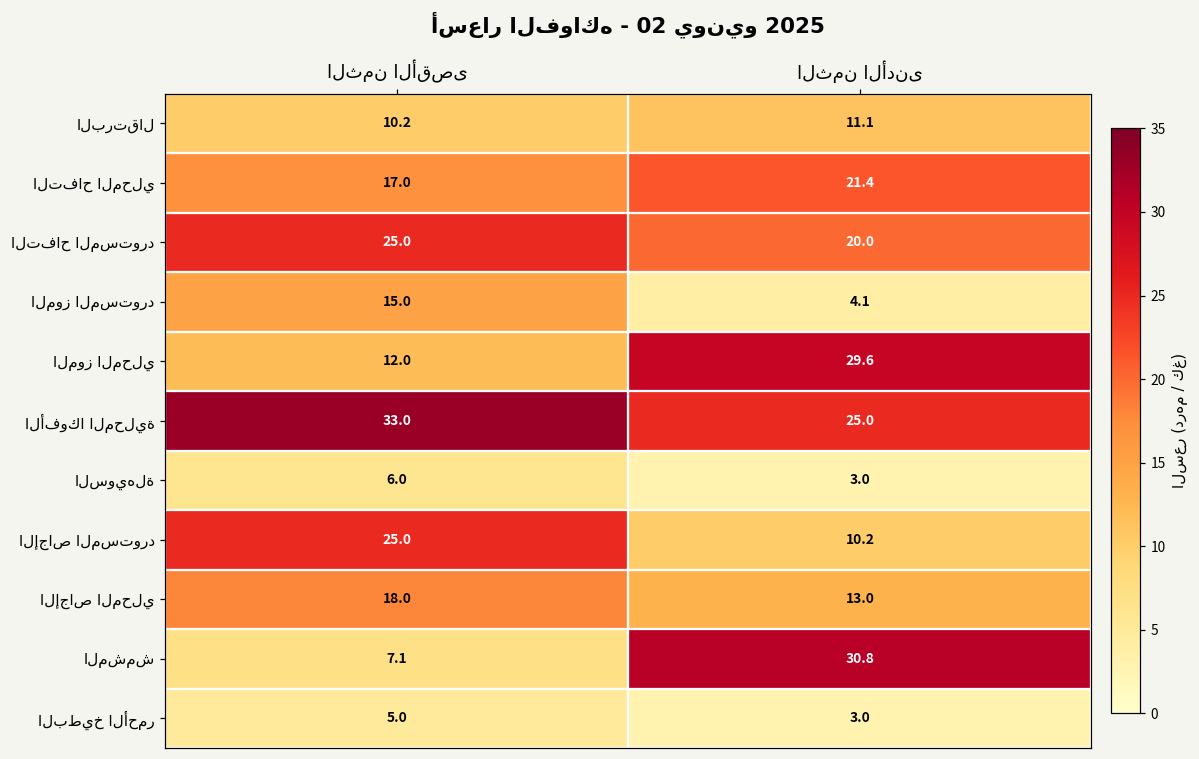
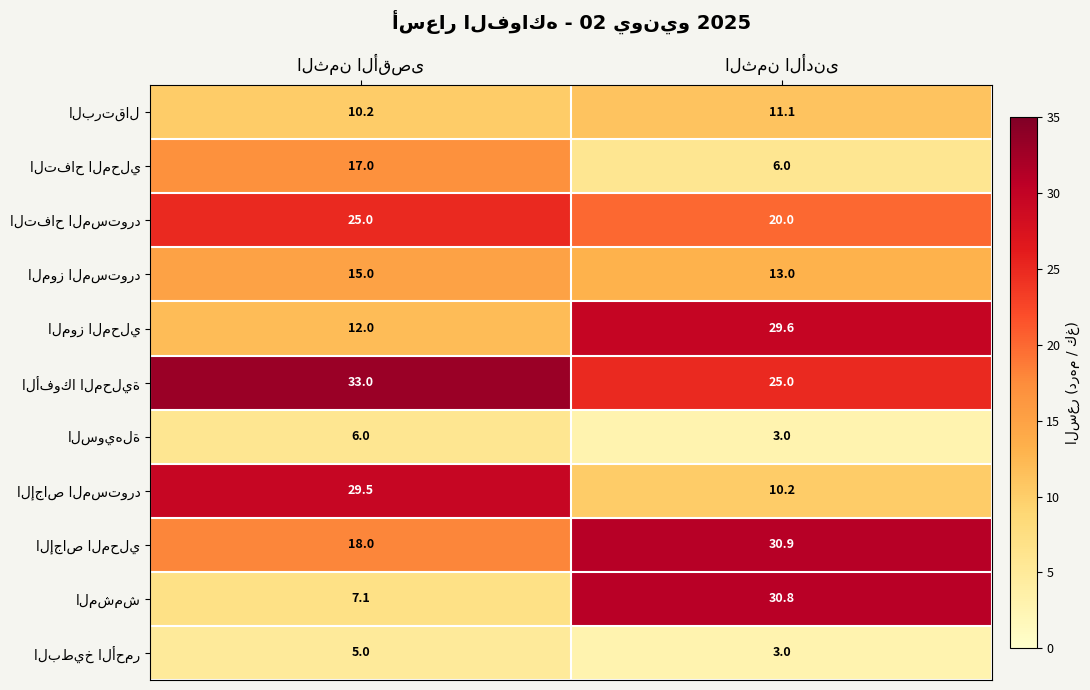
  {
    "البرتقال": {
      "الثمن الأقصى": 10.2,
      "الثمن الأدنى": 11.1
    },
    "التفاح المحلي": {
      "الثمن الأقصى": 17.0,
-     "الثمن الأدنى": 21.4
+     "الثمن الأدنى": 6.0
    },
    "التفاح المستورد": {
      "الثمن الأقصى": 25.0,
      "الثمن الأدنى": 20.0
    },
    "الموز المستورد": {
      "الثمن الأقصى": 15.0,
-     "الثمن الأدنى": 4.1
+     "الثمن الأدنى": 13.0
    },
    "الموز المحلي": {
      "الثمن الأقصى": 12.0,
      "الثمن الأدنى": 29.6
    },
    "الأفوكا المحلية": {
      "الثمن الأقصى": 33.0,
      "الثمن الأدنى": 25.0
    },
    "السويهلة": {
      "الثمن الأقصى": 6.0,
      "الثمن الأدنى": 3.0
    },
    "الإجاص المستورد": {
-     "الثمن الأقصى": 25.0,
+     "الثمن الأقصى": 29.5,
      "الثمن الأدنى": 10.2
    },
    "الإجاص المحلي": {
      "الثمن الأقصى": 18.0,
-     "الثمن الأدنى": 13.0
+     "الثمن الأدنى": 30.9
    },
    "المشمش": {
      "الثمن الأقصى": 7.1,
      "الثمن الأدنى": 30.8
    },
    "البطيخ الأحمر": {
      "الثمن الأقصى": 5.0,
      "الثمن الأدنى": 3.0
    }
  }
